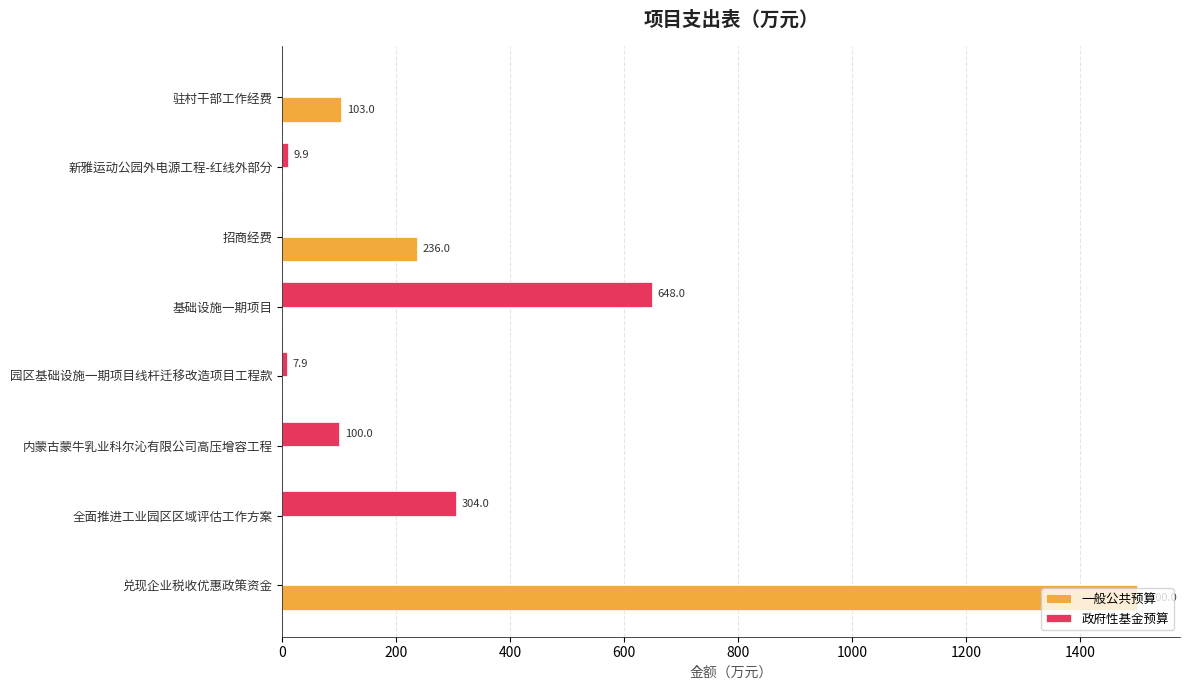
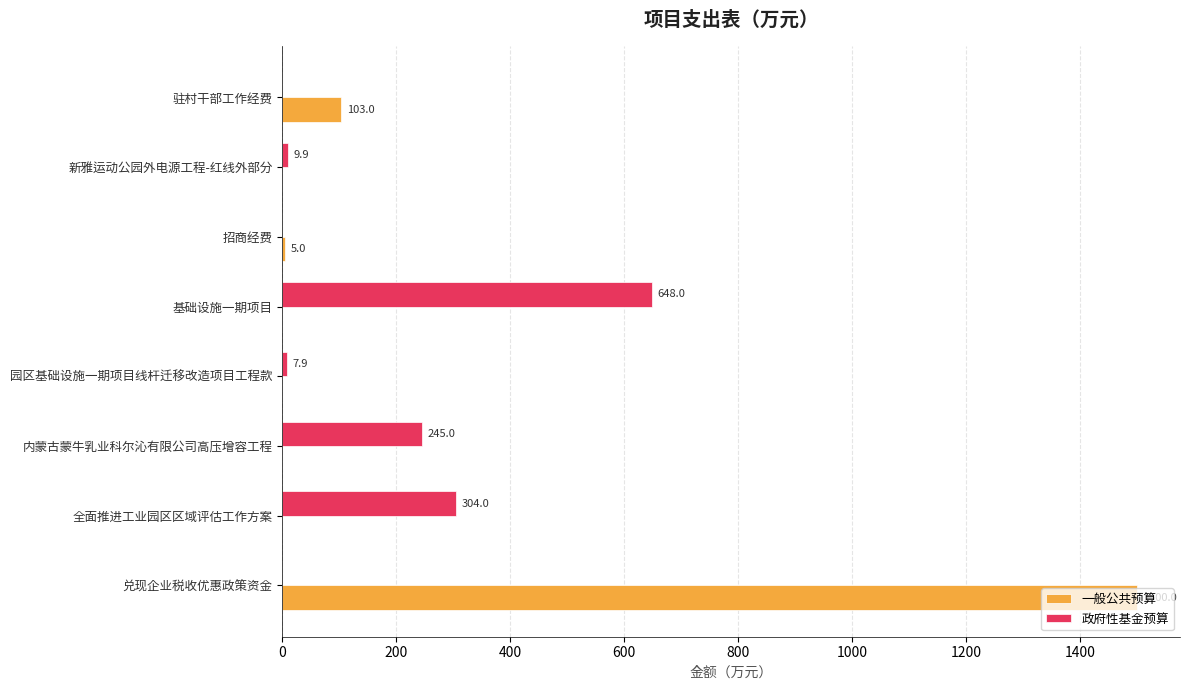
  {
    "一般公共预算": {
      "驻村干部工作经费": 103.0,
-     "招商经费": 236.0
+     "招商经费": 5.0
    },
    "政府性基金预算": {
      "新雅运动公园外电源工程-红线外部分": 9.9,
      "基础设施一期项目": 648.0,
      "园区基础设施一期项目线杆迁移改造项目工程款": 7.9,
-     "内蒙古蒙牛乳业科尔沁有限公司高压增容工程": 100.0,
+     "内蒙古蒙牛乳业科尔沁有限公司高压增容工程": 245.0,
      "全面推进工业园区区域评估工作方案": 304.0
    }
  }
